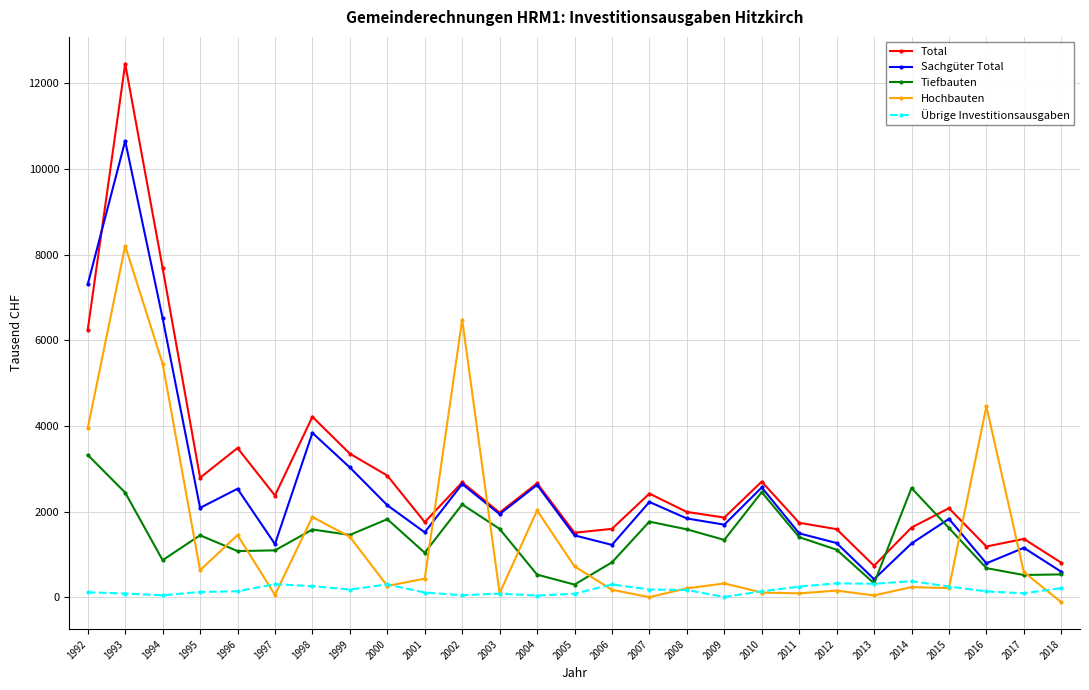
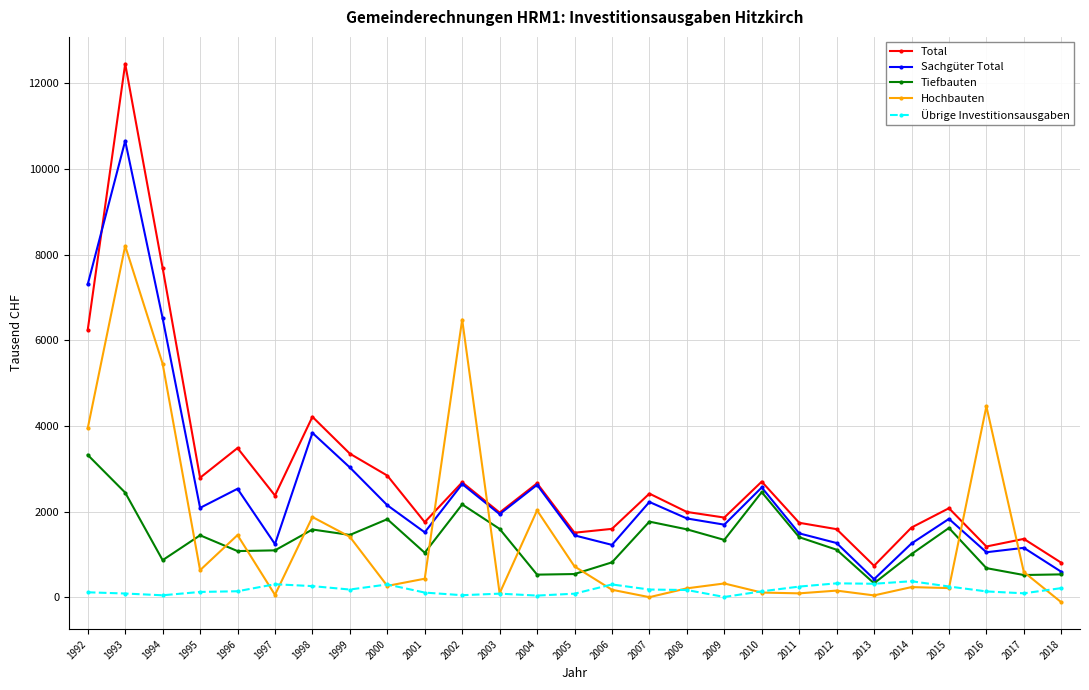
  {
    "Total": {
      "1992": 6200,
      "1993": 12500,
      "1994": 7700,
      "1995": 2800,
      "1996": 3500,
      "1997": 2400,
      "1998": 4200,
      "1999": 3400,
      "2000": 2800,
      "2001": 1800,
      "2005": 1500,
      "2006": 1600,
      "2007": 2400,
      "2008": 2000,
      "2009": 1900,
      "2010": 2700,
      "2011": 1700,
      "2012": 1600,
      "2013": 700,
      "2014": 1600,
      "2015": 2100,
      "2016": 1200,
      "2017": 1400,
      "2018": 800
    },
    "Sachgüter Total": {
      "1992": 7300,
      "1993": 10700,
      "1994": 6500,
      "1995": 2100,
      "1996": 2500,
      "1997": 1200,
      "1998": 3800,
      "1999": 3000,
      "2000": 2100,
      "2001": 1500,
      "2005": 1400,
      "2006": 1200,
      "2007": 2200,
      "2008": 1800,
      "2009": 1700,
      "2010": 2600,
      "2011": 1500,
      "2012": 1300,
      "2013": 400,
      "2014": 1300,
      "2015": 1800,
-     "2016": 800,
+     "2016": 1000,
      "2017": 1200,
      "2018": 600
    },
    "Tiefbauten": {
      "1992": 3300,
      "1993": 2400,
      "1994": 900,
      "1995": 1400,
      "1996": 1100,
      "1997": 1100,
      "1998": 1600,
      "2000": 1800,
      "2001": 1000,
      "2002": 2200,
      "2003": 1600,
      "2004": 500,
-     "2005": 300,
+     "2005": 500,
      "2006": 800,
      "2007": 1800,
      "2008": 1600,
      "2009": 1300,
      "2010": 2500,
      "2011": 1400,
      "2012": 1100,
-     "2014": 2500,
+     "2014": 1000,
      "2015": 1600,
      "2016": 700,
      "2017": 500,
      "2018": 500
    },
    "Hochbauten": {
      "1992": 3900,
      "1993": 8200,
      "1994": 5500,
      "1995": 600,
      "1996": 1500,
      "1997": 100,
      "1998": 1900,
      "2001": 400,
      "2002": 6500,
      "2004": 2000,
      "2005": 700,
      "2006": 200,
      "2007": 0,
      "2009": 300,
      "2011": 100,
      "2012": 200,
      "2013": 0,
      "2014": 200,
      "2016": 4500,
      "2017": 600,
      "2018": -100
    },
    "Übrige Investitionsausgaben": {
      "1992": 100,
      "1993": 100,
      "1994": 0,
      "1995": 100,
      "1996": 100,
      "1997": 300,
      "1998": 300,
      "1999": 200,
      "2001": 100,
      "2002": 0,
      "2004": 0,
      "2005": 100,
      "2006": 300,
      "2007": 200,
      "2009": 0,
      "2011": 200,
      "2012": 300,
      "2014": 400,
      "2016": 100,
      "2017": 100,
      "2018": 200
    }
  }
